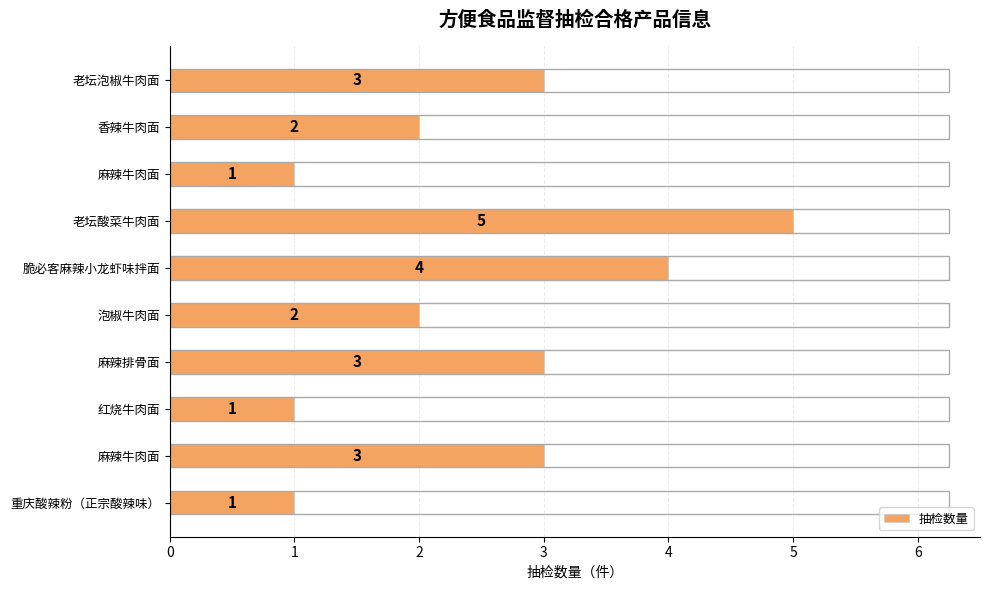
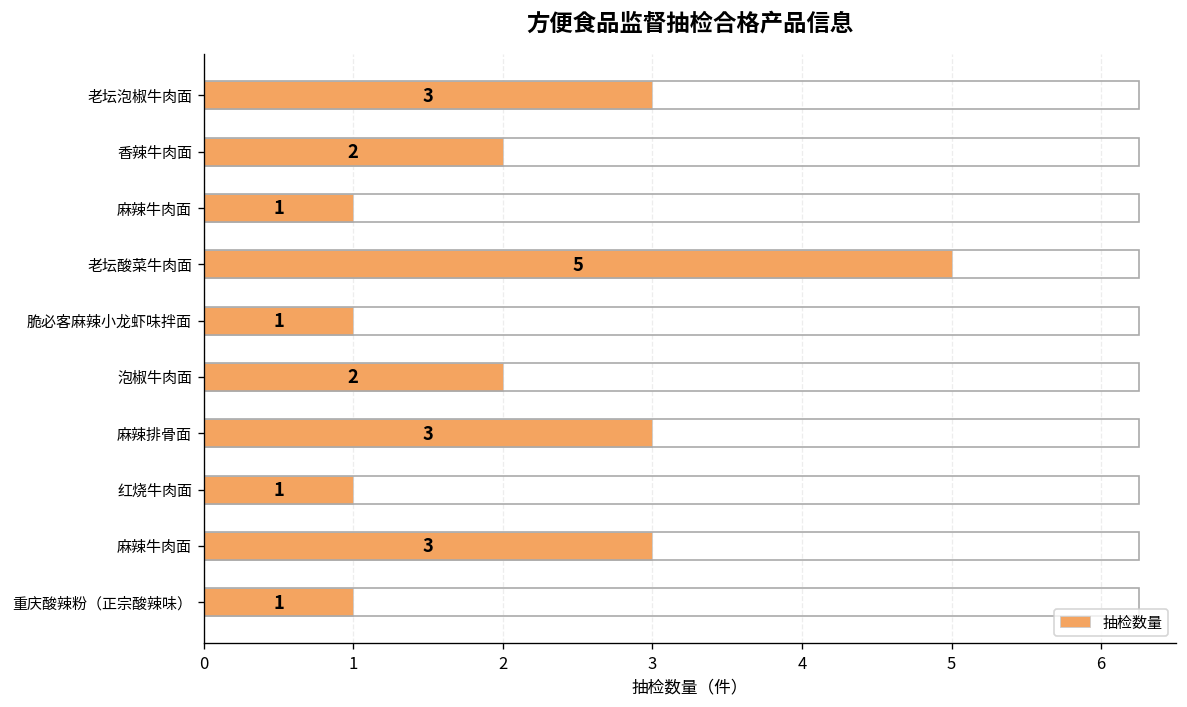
  {
    "老坛泡椒牛肉面": 3,
    "香辣牛肉面": 2,
    "老坛酸菜牛肉面": 5,
-   "脆必客麻辣小龙虾味拌面": 4,
+   "脆必客麻辣小龙虾味拌面": 1,
    "泡椒牛肉面": 2,
    "麻辣排骨面": 3,
    "红烧牛肉面": 1,
    "重庆酸辣粉（正宗酸辣味）": 1
  }
